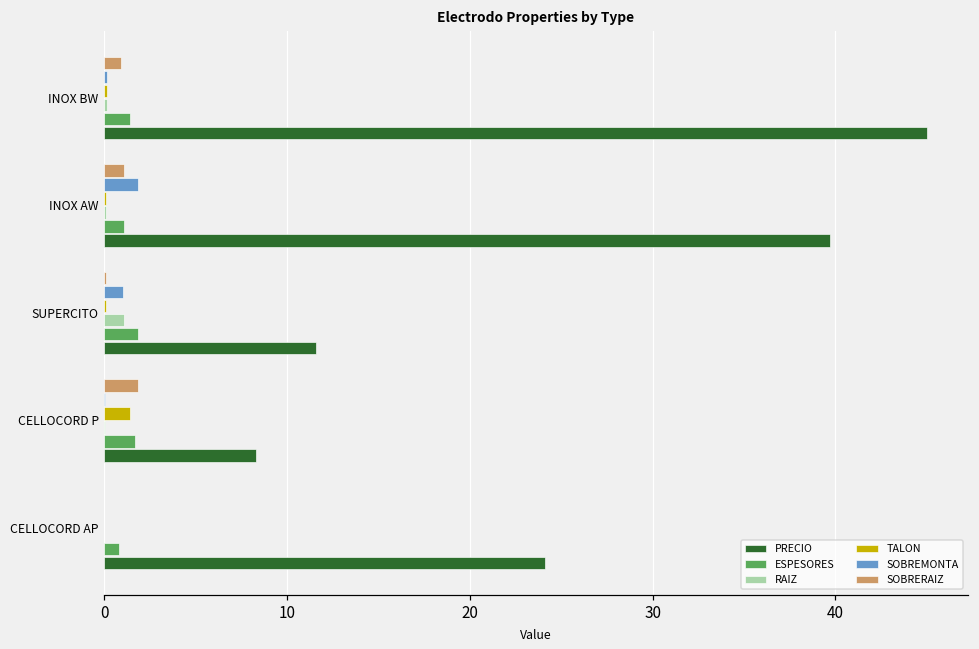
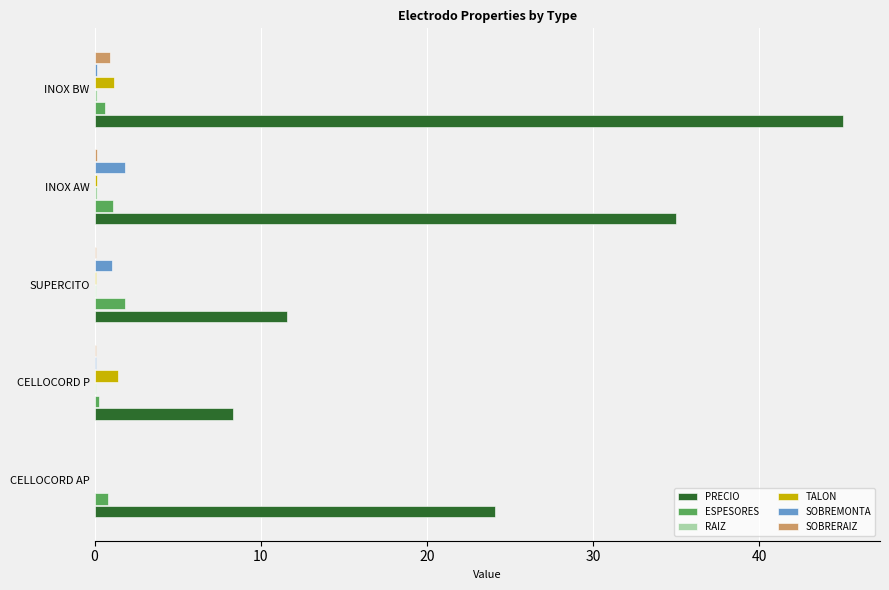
  {
    "PRECIO": {
      "INOX BW": 45.0,
-     "INOX AW": 39.7,
+     "INOX AW": 35.0,
      "SUPERCITO": 11.6,
      "CELLOCORD P": 8.3,
      "CELLOCORD AP": 24.1
    },
    "ESPESORES": {
-     "INOX BW": 1.4,
+     "INOX BW": 0.6,
      "INOX AW": 1.1,
      "SUPERCITO": 1.8,
-     "CELLOCORD P": 1.7,
+     "CELLOCORD P": 0.3,
      "CELLOCORD AP": 0.8
    },
    "RAIZ": {
      "INOX BW": 0.2,
-     "SUPERCITO": 1.1,
+     "SUPERCITO": 0.1,
      "CELLOCORD AP": 0.0
    },
    "TALON": {
-     "INOX BW": 0.2,
+     "INOX BW": 1.2,
      "CELLOCORD P": 1.4,
      "CELLOCORD AP": 0.0
    },
    "SOBREMONTA": {
      "INOX BW": 0.2,
      "INOX AW": 1.8,
      "SUPERCITO": 1.1,
      "CELLOCORD AP": 0.0
    },
    "SOBRERAIZ": {
      "INOX BW": 0.9,
-     "INOX AW": 1.1,
-     "CELLOCORD P": 1.8,
+     "INOX AW": 0.1,
+     "CELLOCORD P": 0.1,
      "CELLOCORD AP": 0.0
    }
  }
